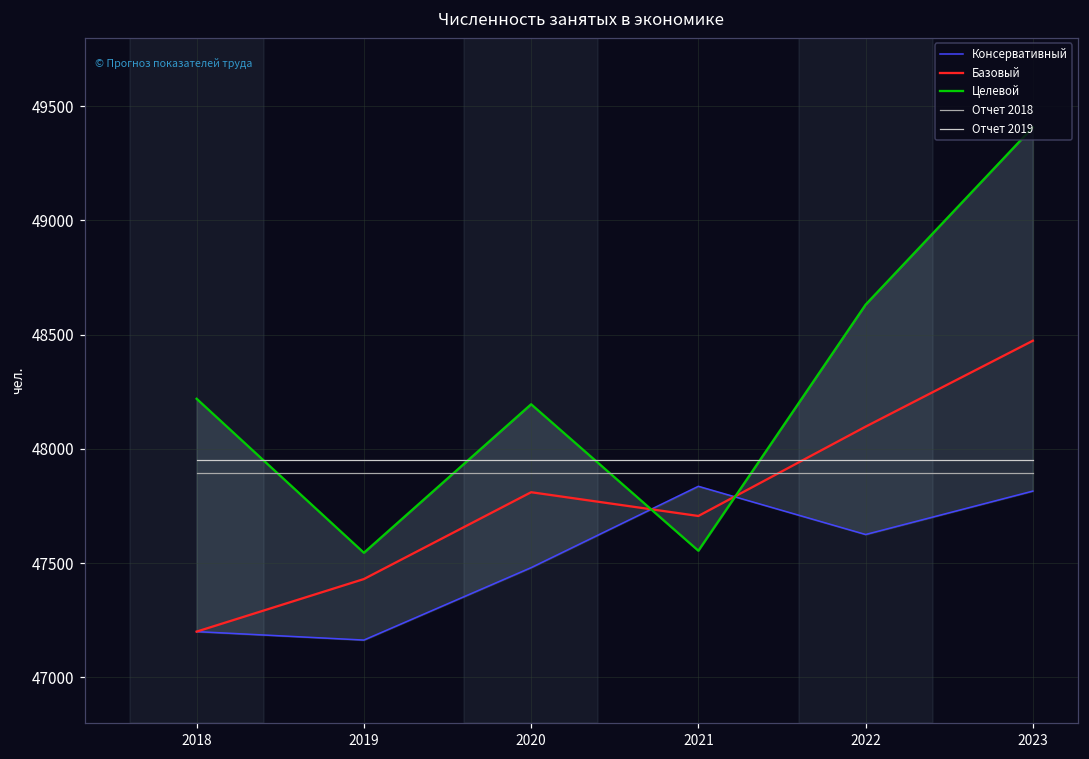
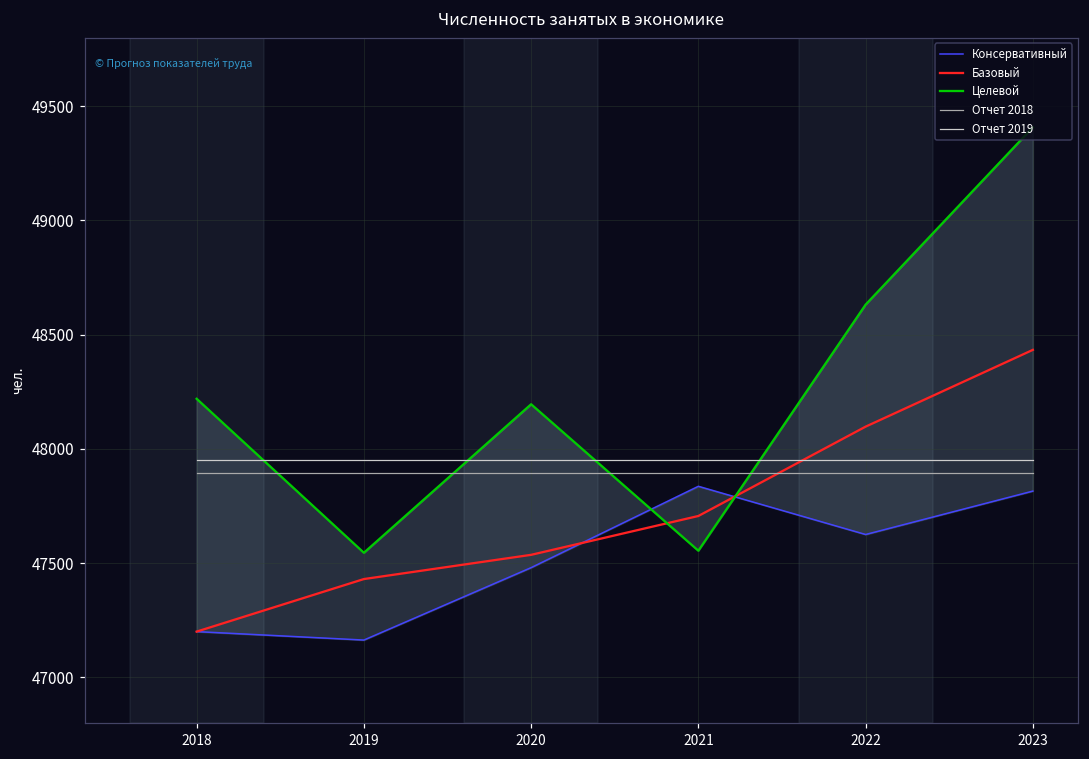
  {
    "Консервативный": {
      "2019": 47160,
      "2020": 47480,
      "2022": 47630,
      "2023": 47820
    },
    "Базовый": {
      "2019": 47430,
-     "2020": 47810,
+     "2020": 47540,
      "2021": 47710,
      "2022": 48100,
-     "2023": 48470
+     "2023": 48430
    },
    "Целевой": {
      "2021": 47550
    }
  }
